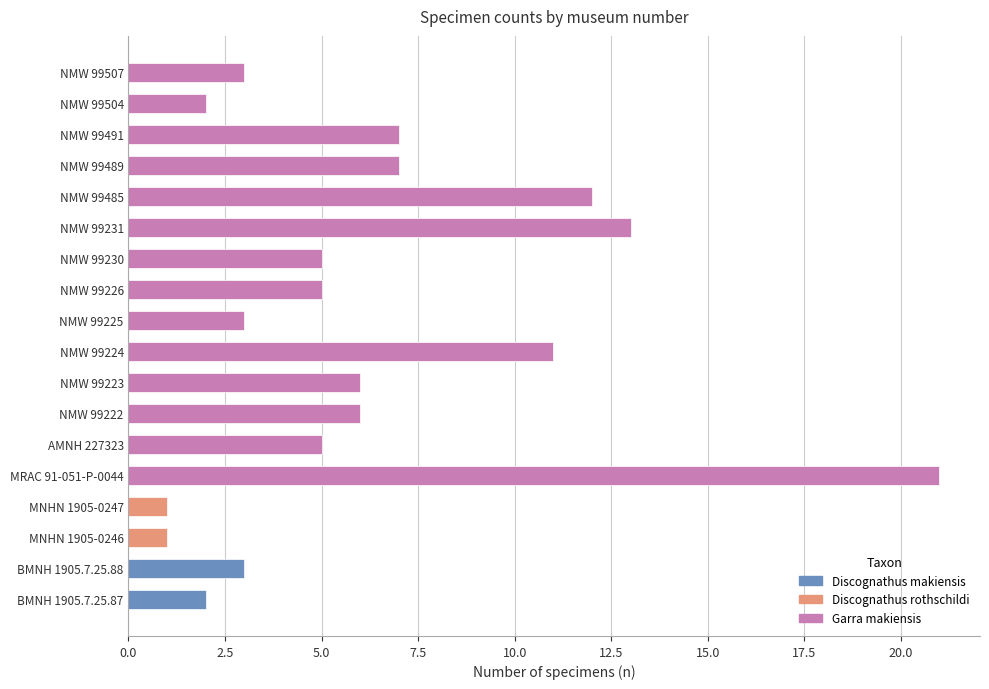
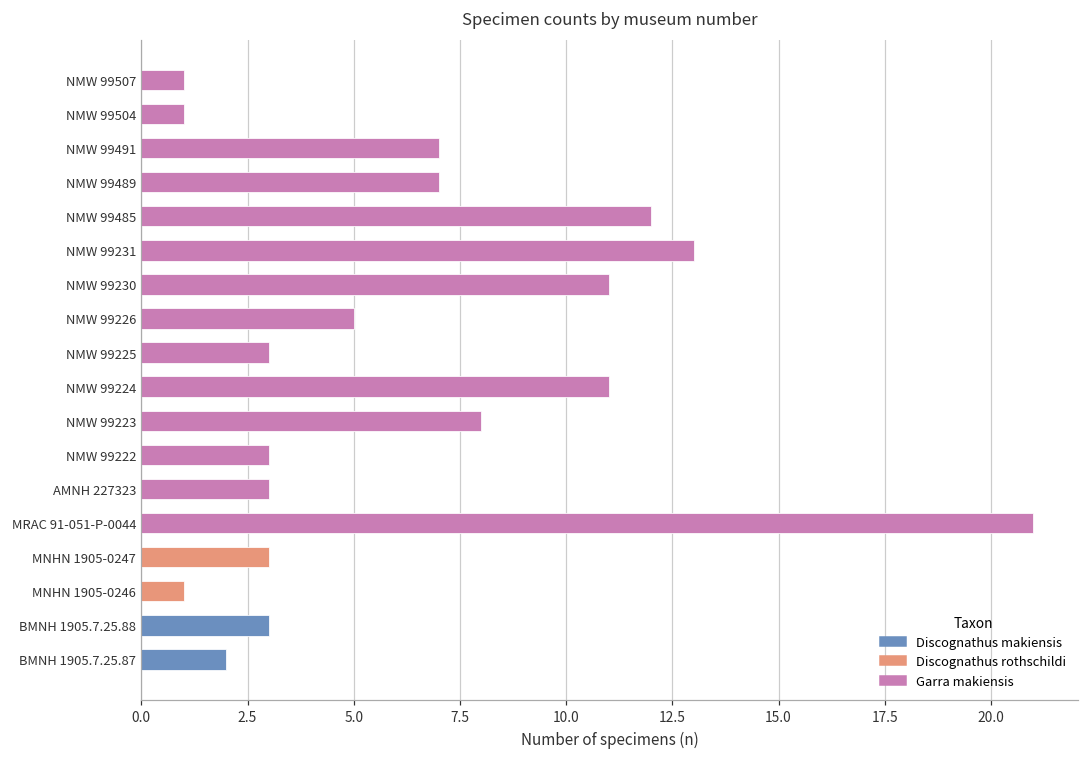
  {
-   "NMW 99507": 3,
-   "NMW 99504": 2,
+   "NMW 99507": 1,
+   "NMW 99504": 1,
    "NMW 99491": 7,
    "NMW 99489": 7,
    "NMW 99485": 12,
    "NMW 99231": 13,
-   "NMW 99230": 5,
+   "NMW 99230": 11,
    "NMW 99226": 5,
    "NMW 99225": 3,
    "NMW 99224": 11,
-   "NMW 99223": 6,
-   "NMW 99222": 6,
-   "AMNH 227323": 5,
+   "NMW 99223": 8,
+   "NMW 99222": 3,
+   "AMNH 227323": 3,
    "MRAC 91-051-P-0044": 21,
-   "MNHN 1905-0247": 1,
+   "MNHN 1905-0247": 3,
    "MNHN 1905-0246": 1,
    "BMNH 1905.7.25.88": 3,
    "BMNH 1905.7.25.87": 2
  }
